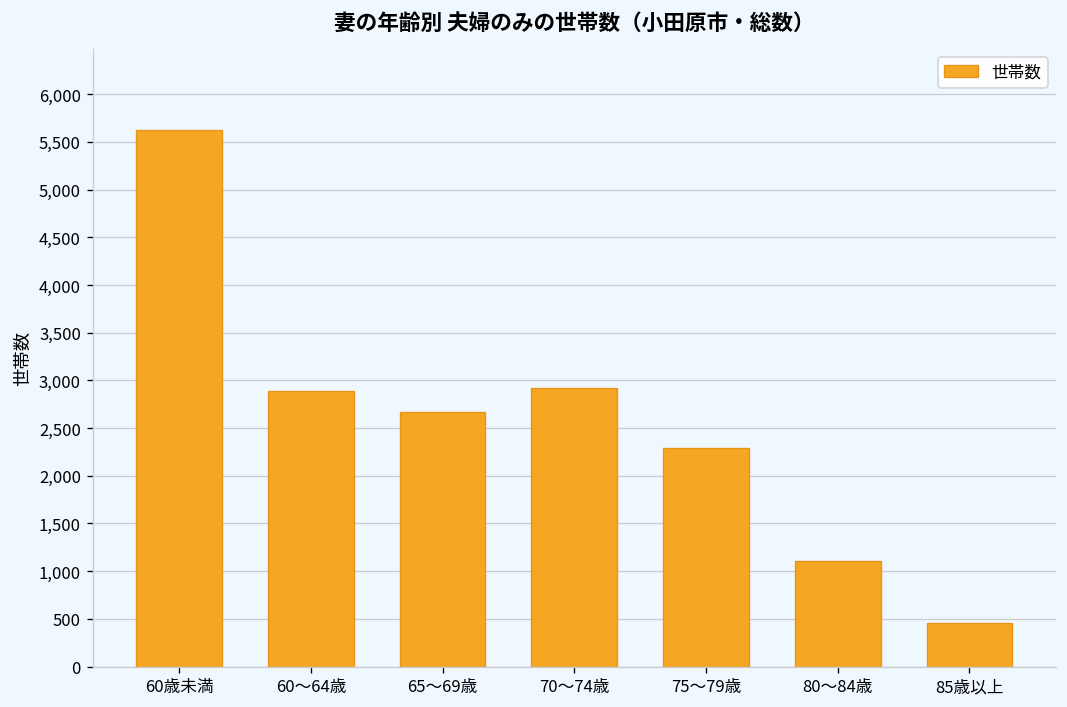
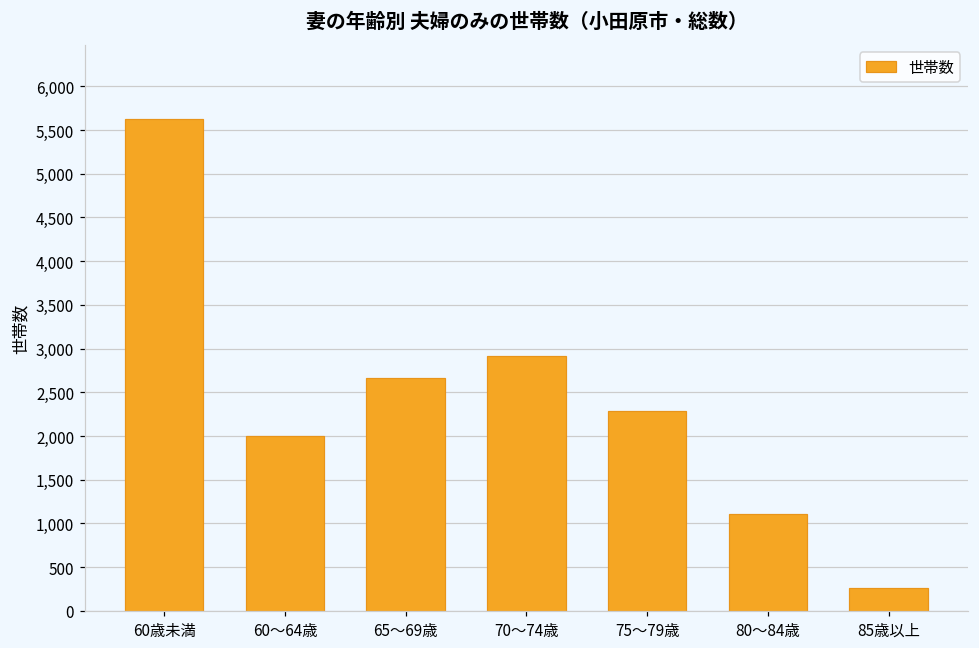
  {
    "60歳未満": "5,600",
-   "60～64歳": "2,900",
+   "60～64歳": "2,000",
    "65～69歳": "2,700",
    "70～74歳": "2,900",
    "75～79歳": "2,300",
    "80～84歳": "1,100",
-   "85歳以上": "500"
+   "85歳以上": "300"
  }
